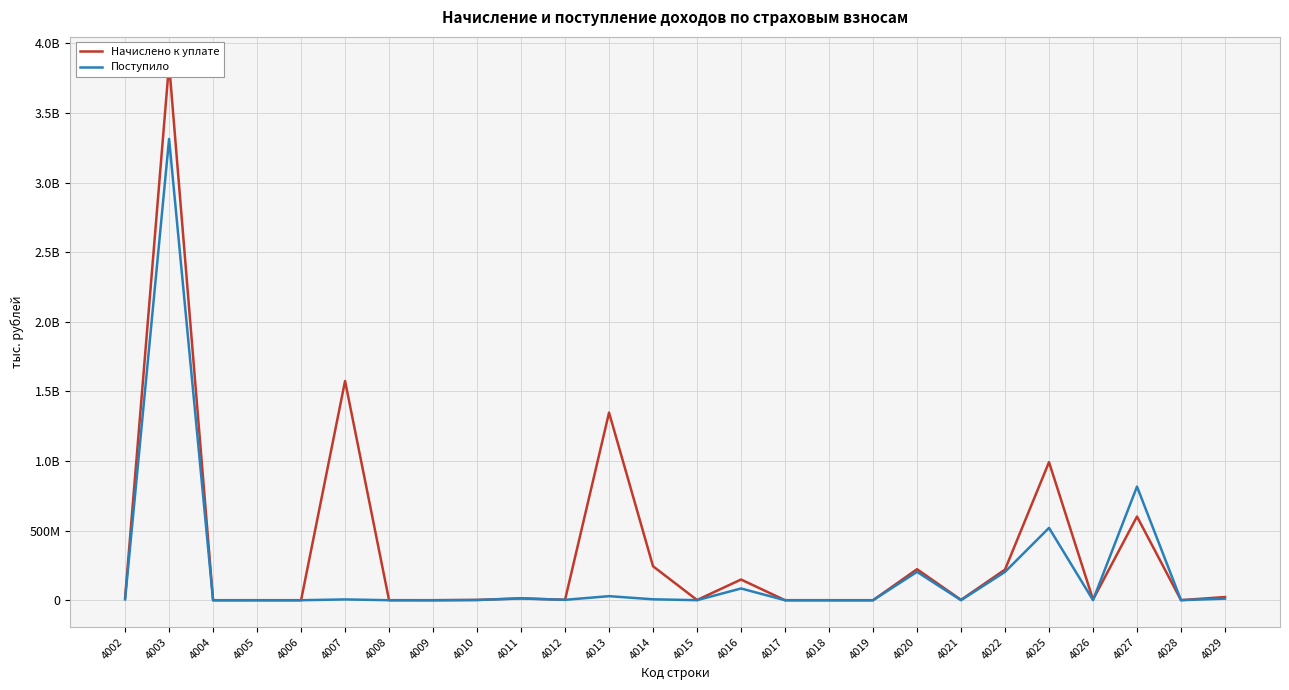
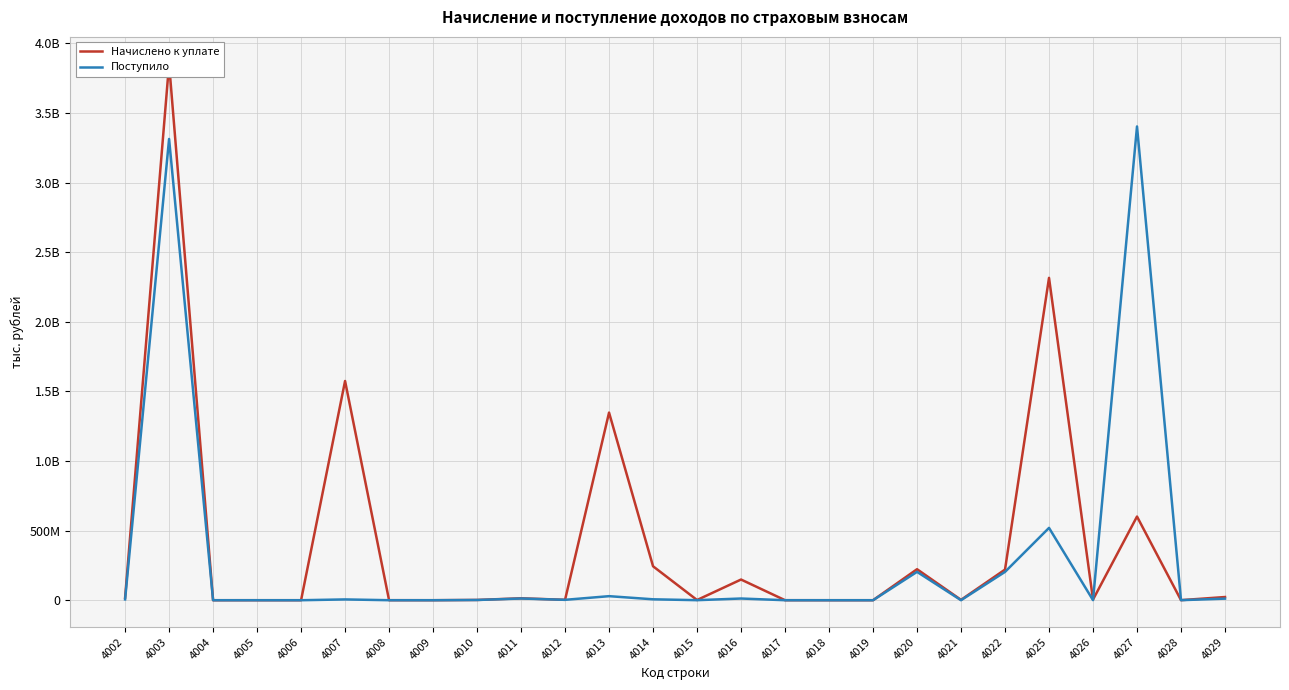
  {
    "Начислено к уплате": {
      "4007": 1570000000,
      "4013": 1350000000,
      "4014": 240000000,
      "4016": 150000000,
      "4020": 220000000,
-     "4025": 990000000,
+     "4025": 2320000000,
      "4027": 600000000
    },
    "Поступило": {
      "4003": 3310000000,
      "4007": 10000000,
      "4013": 30000000,
      "4014": 10000000,
-     "4016": 80000000,
+     "4016": 10000000,
      "4020": 200000000,
      "4025": 520000000,
-     "4027": 820000000
+     "4027": 3400000000
    }
  }
